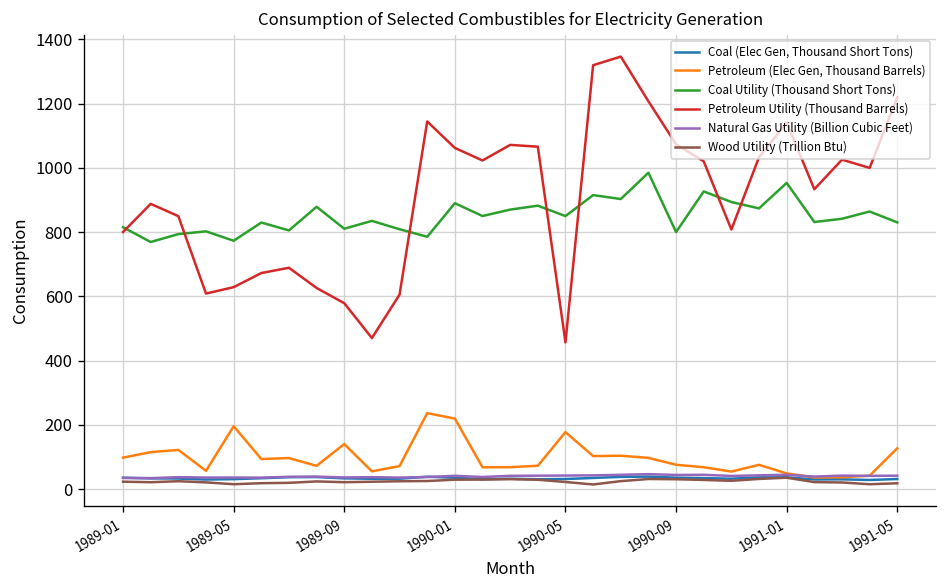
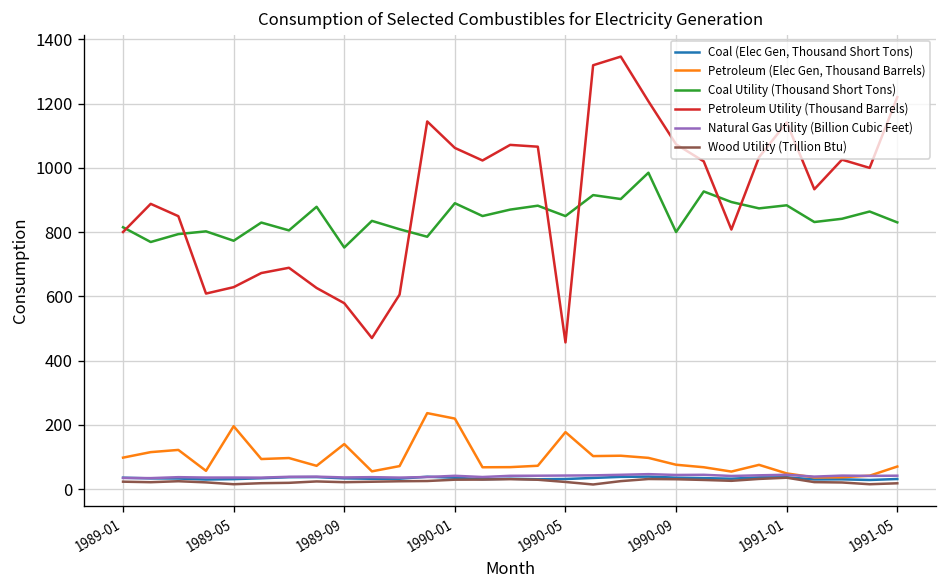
  {
    "Coal (Elec Gen, Thousand Short Tons)": {
      "1991-05": 30
    },
    "Petroleum (Elec Gen, Thousand Barrels)": {
      "1989-01": 100,
      "1989-05": 200,
      "1989-09": 140,
      "1990-01": 220,
      "1990-05": 180,
      "1990-09": 80,
-     "1991-05": 130
+     "1991-05": 70
    },
    "Coal Utility (Thousand Short Tons)": {
      "1989-01": 820,
      "1989-05": 770,
-     "1989-09": 810,
+     "1989-09": 750,
      "1990-01": 890,
      "1990-05": 850,
      "1990-09": 800,
-     "1991-01": 950,
+     "1991-01": 880,
      "1991-05": 830
    },
    "Petroleum Utility (Thousand Barrels)": {
      "1989-01": 800,
      "1989-05": 630,
      "1989-09": 580,
      "1990-01": 1060,
      "1990-05": 460
    },
    "Natural Gas Utility (Billion Cubic Feet)": {
      "1990-05": 40,
      "1991-05": 40
    },
    "Wood Utility (Trillion Btu)": {
      "1989-01": 20,
      "1989-05": 20,
      "1989-09": 20,
      "1991-05": 20
    }
  }
